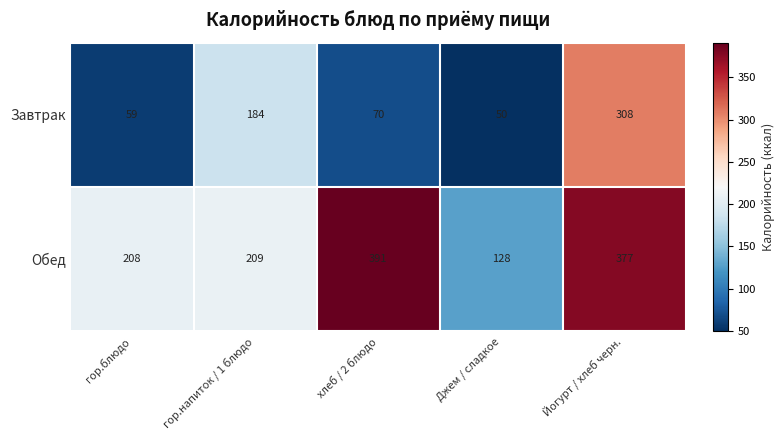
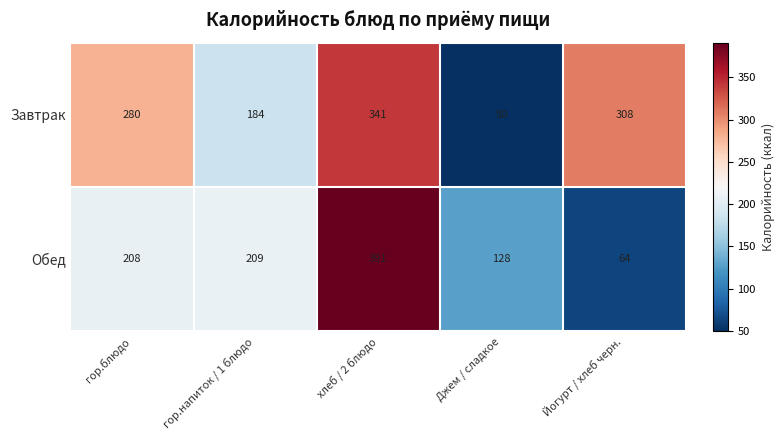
  {
    "Завтрак": {
-     "гор.блюдо": 59,
+     "гор.блюдо": 280,
      "гор.напиток / 1 блюдо": 184,
-     "хлеб / 2 блюдо": 70,
+     "хлеб / 2 блюдо": 341,
      "Джем / сладкое": 50,
      "Йогурт / хлеб черн.": 308
    },
    "Обед": {
      "гор.блюдо": 208,
      "гор.напиток / 1 блюдо": 209,
      "хлеб / 2 блюдо": 391,
      "Джем / сладкое": 128,
-     "Йогурт / хлеб черн.": 377
+     "Йогурт / хлеб черн.": 64
    }
  }
